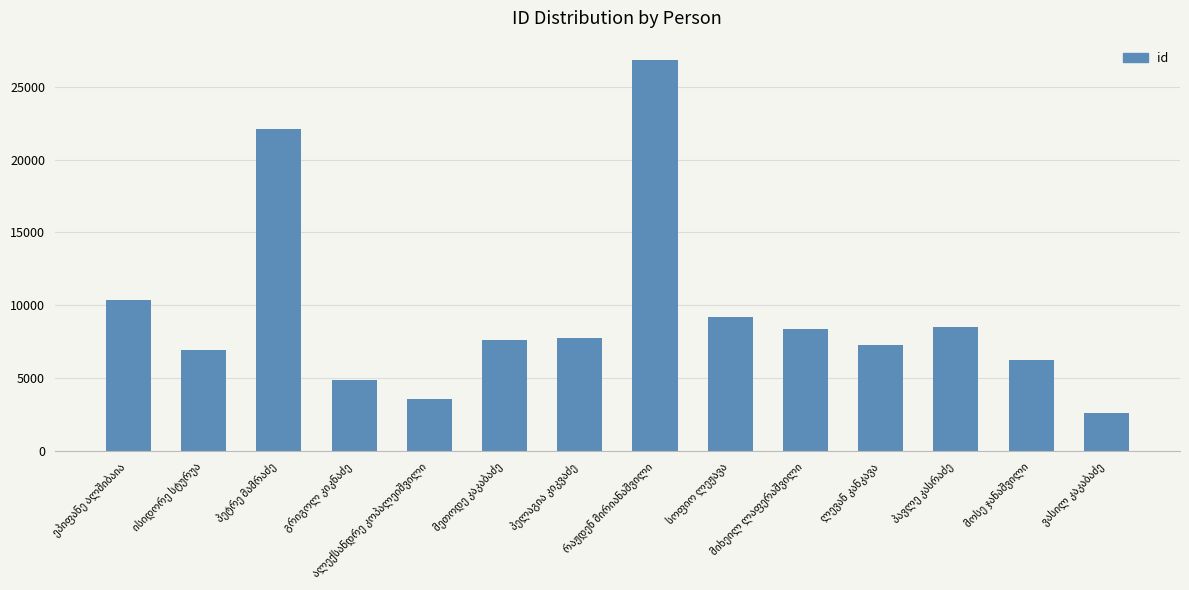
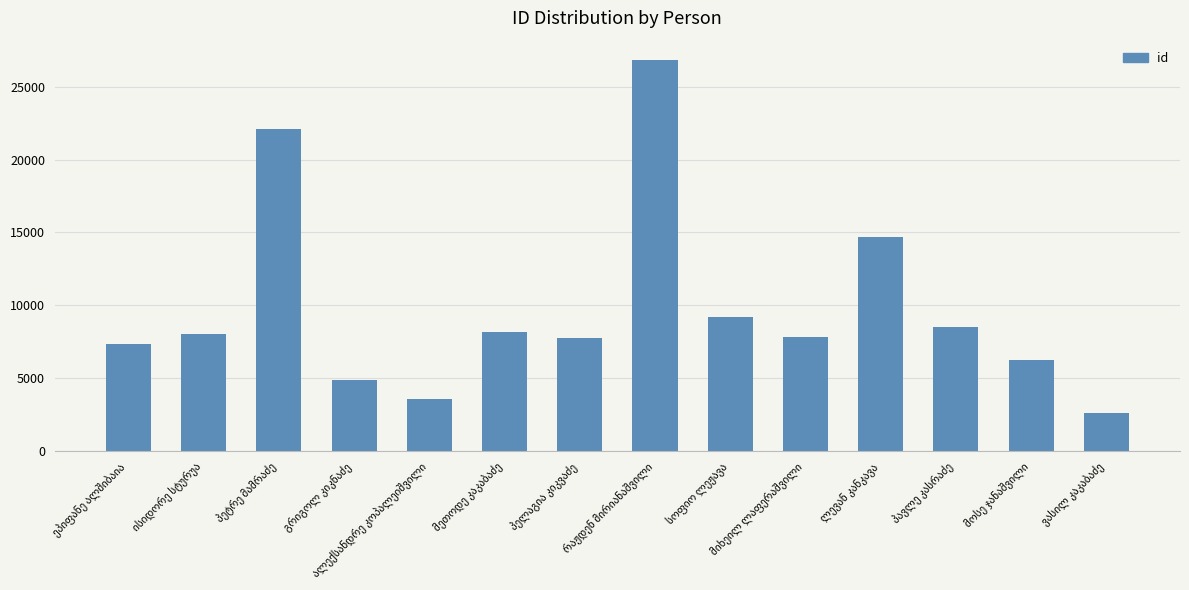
  {
-   "ეპიფანე ალშიბაია": 10400,
-   "ისიდორე სტურუა": 6900,
+   "ეპიფანე ალშიბაია": 7400,
+   "ისიდორე სტურუა": 8000,
    "პეტრე მამრაძე": 22100,
    "გრიგოლ კიკნაძე": 4900,
    "ალექსანდრე კოპალეიშვილი": 3600,
-   "მეთოდე კაკაბაძე": 7600,
+   "მეთოდე კაკაბაძე": 8200,
    "პელაგია კიკვაძე": 7800,
    "რაჟდენ მირიანაშვილი": 26800,
    "სოფიო ლეჟავა": 9200,
-   "მიხეილ ლაფერაშვილი": 8400,
-   "ლევან კანკავა": 7300,
+   "მიხეილ ლაფერაშვილი": 7800,
+   "ლევან კანკავა": 14700,
    "პავლე კასრაძე": 8500,
    "მოსე ჯანაშვილი": 6300,
    "ვასილ კაკაბაძე": 2600
  }
